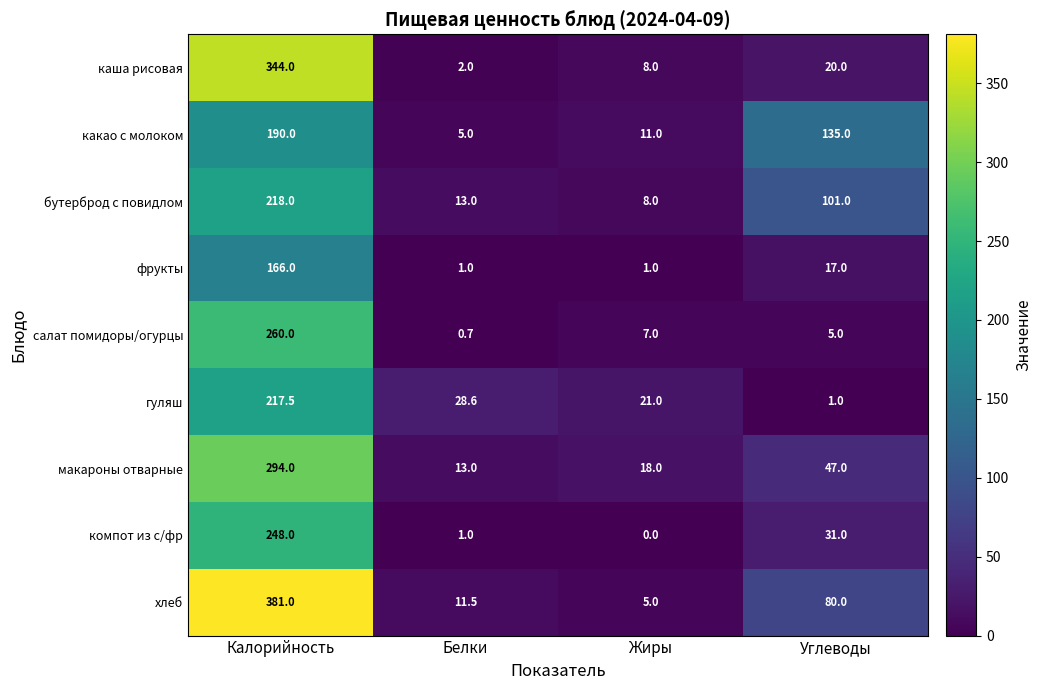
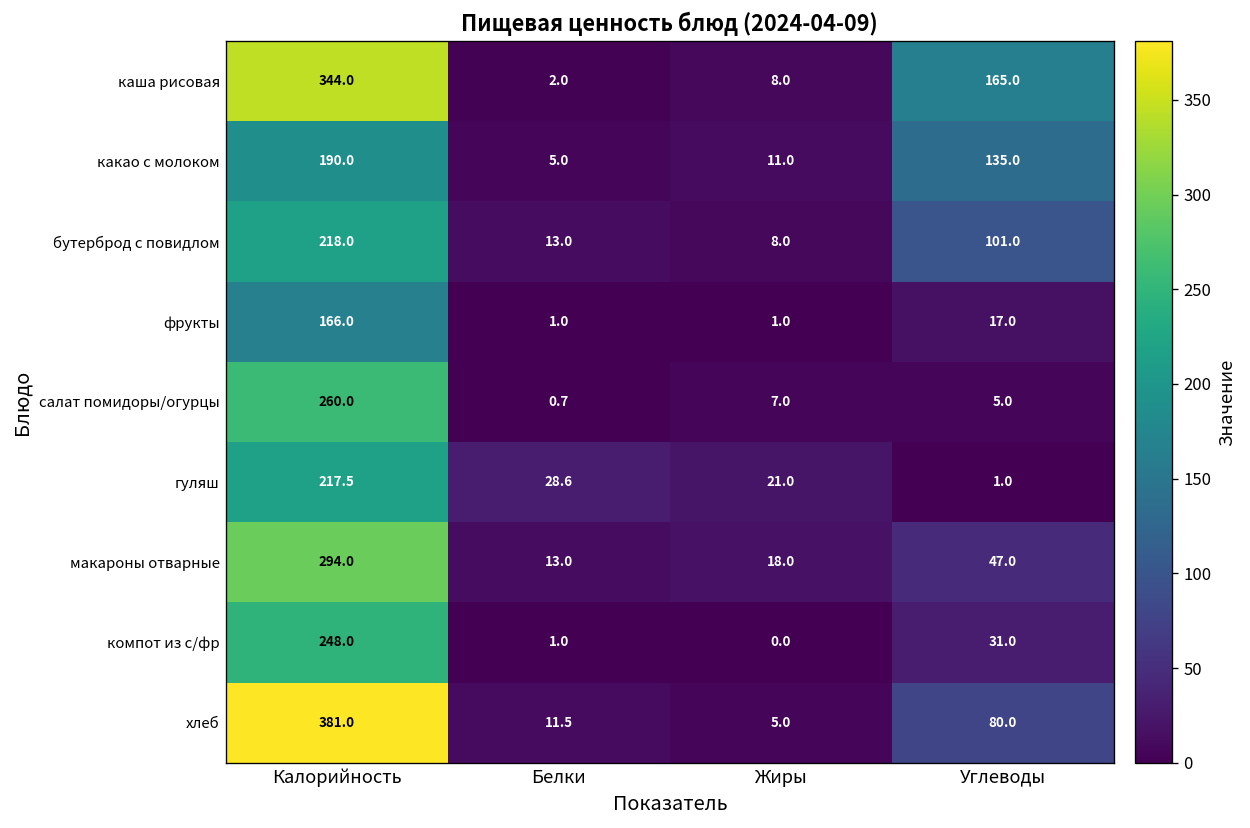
  {
    "каша рисовая": {
      "Калорийность": 344.0,
      "Белки": 2.0,
      "Жиры": 8.0,
-     "Углеводы": 20.0
+     "Углеводы": 165.0
    },
    "какао с молоком": {
      "Калорийность": 190.0,
      "Белки": 5.0,
      "Жиры": 11.0,
      "Углеводы": 135.0
    },
    "бутерброд с повидлом": {
      "Калорийность": 218.0,
      "Белки": 13.0,
      "Жиры": 8.0,
      "Углеводы": 101.0
    },
    "фрукты": {
      "Калорийность": 166.0,
      "Белки": 1.0,
      "Жиры": 1.0,
      "Углеводы": 17.0
    },
    "салат помидоры/огурцы": {
      "Калорийность": 260.0,
      "Белки": 0.7,
      "Жиры": 7.0,
      "Углеводы": 5.0
    },
    "гуляш": {
      "Калорийность": 217.5,
      "Белки": 28.6,
      "Жиры": 21.0,
      "Углеводы": 1.0
    },
    "макароны отварные": {
      "Калорийность": 294.0,
      "Белки": 13.0,
      "Жиры": 18.0,
      "Углеводы": 47.0
    },
    "компот из с/фр": {
      "Калорийность": 248.0,
      "Белки": 1.0,
      "Жиры": 0.0,
      "Углеводы": 31.0
    },
    "хлеб": {
      "Калорийность": 381.0,
      "Белки": 11.5,
      "Жиры": 5.0,
      "Углеводы": 80.0
    }
  }
